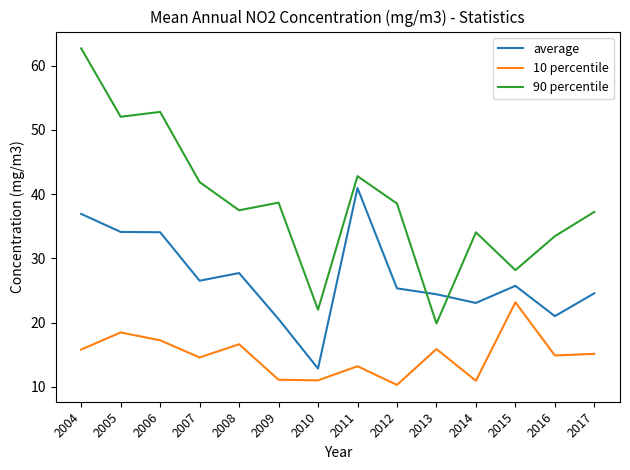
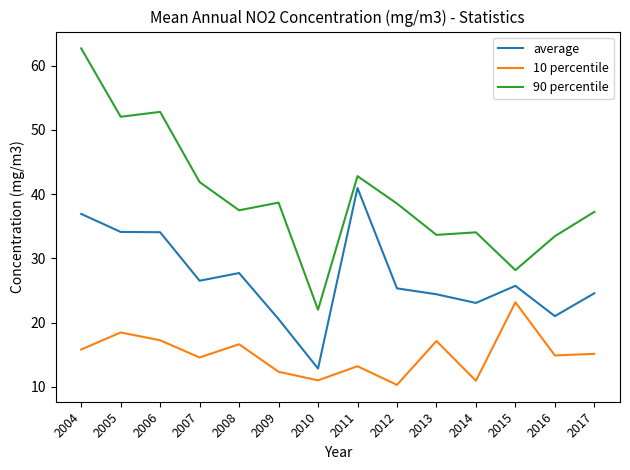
  {
    "average": {
      "2004": 37,
      "2005": 34,
      "2006": 34,
      "2007": 27,
      "2008": 28,
      "2009": 21,
      "2010": 13,
      "2011": 41,
      "2012": 25,
      "2013": 24,
      "2014": 23,
      "2015": 26,
      "2016": 21,
      "2017": 25
    },
    "10 percentile": {
      "2004": 16,
      "2005": 18,
      "2006": 17,
      "2007": 15,
      "2008": 17,
-     "2009": 11,
+     "2009": 12,
      "2010": 11,
      "2011": 13,
      "2012": 10,
-     "2013": 16,
+     "2013": 17,
      "2014": 11,
      "2015": 23,
      "2016": 15,
      "2017": 15
    },
    "90 percentile": {
      "2004": 63,
      "2005": 52,
      "2006": 53,
      "2007": 42,
      "2008": 37,
      "2009": 39,
      "2010": 22,
      "2011": 43,
      "2012": 39,
-     "2013": 20,
+     "2013": 34,
      "2014": 34,
      "2015": 28,
      "2016": 33,
      "2017": 37
    }
  }
